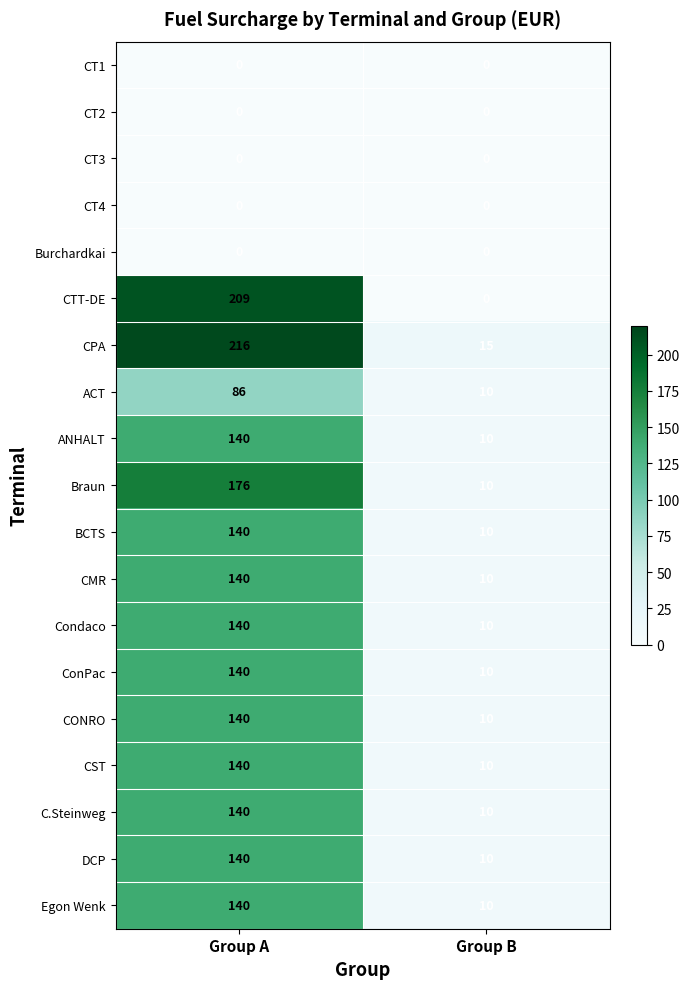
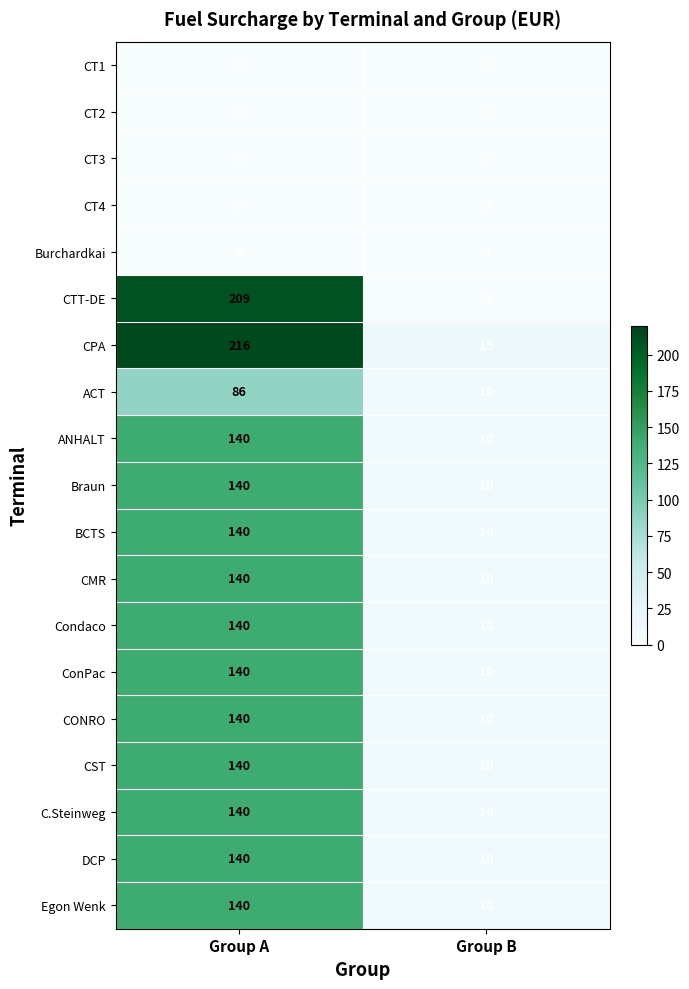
  {
    "CTT-DE": {
      "Group A": 209
    },
    "CPA": {
      "Group A": 216
    },
    "ACT": {
      "Group A": 86
    },
    "ANHALT": {
      "Group A": 140
    },
    "Braun": {
-     "Group A": 176
+     "Group A": 140
    },
    "BCTS": {
      "Group A": 140
    },
    "CMR": {
      "Group A": 140
    },
    "Condaco": {
      "Group A": 140
    },
    "ConPac": {
      "Group A": 140
    },
    "CONRO": {
      "Group A": 140
    },
    "CST": {
      "Group A": 140
    },
    "C.Steinweg": {
      "Group A": 140
    },
    "DCP": {
      "Group A": 140
    },
    "Egon Wenk": {
      "Group A": 140
    }
  }
